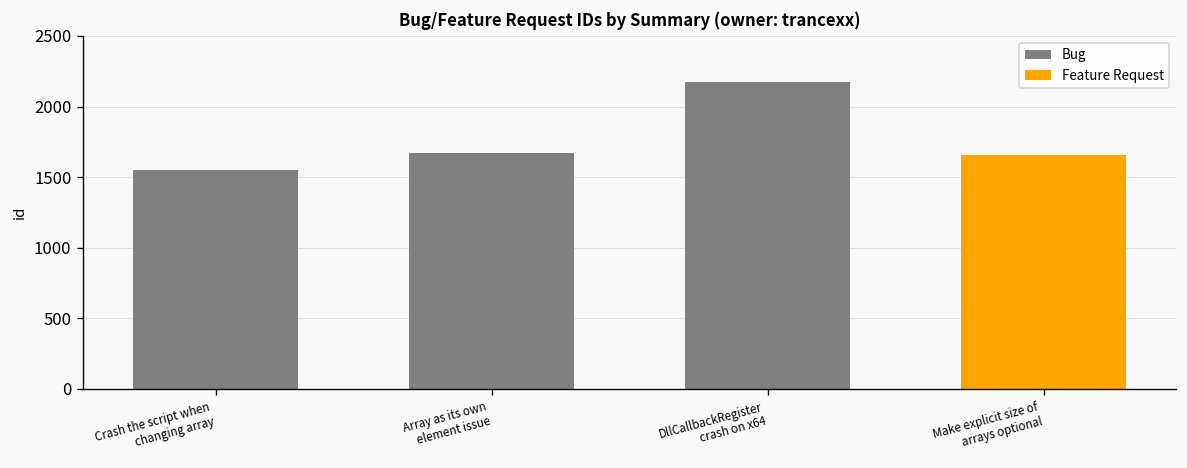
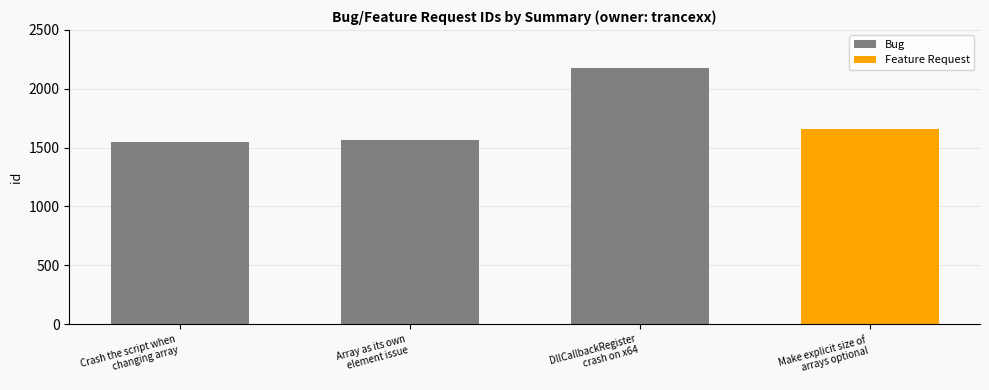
  {
    "Crash the script when changing array": 1550,
-   "Array as its own element issue": 1670,
+   "Array as its own element issue": 1570,
    "DllCallbackRegister crash on x64": 2180,
    "Make explicit size of arrays optional": 1650
  }
